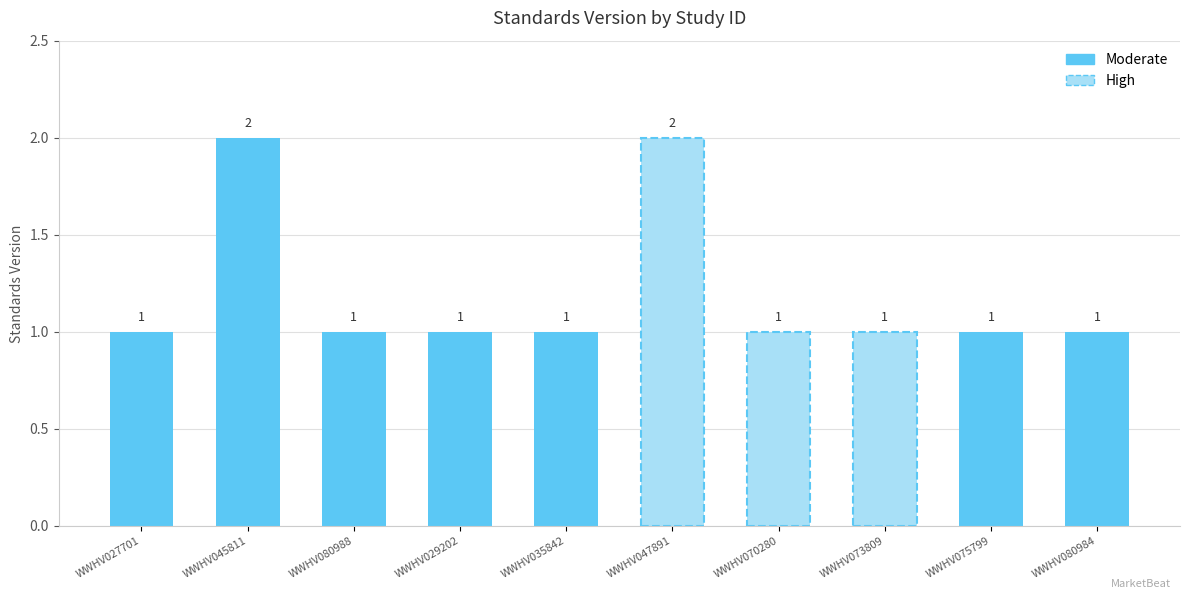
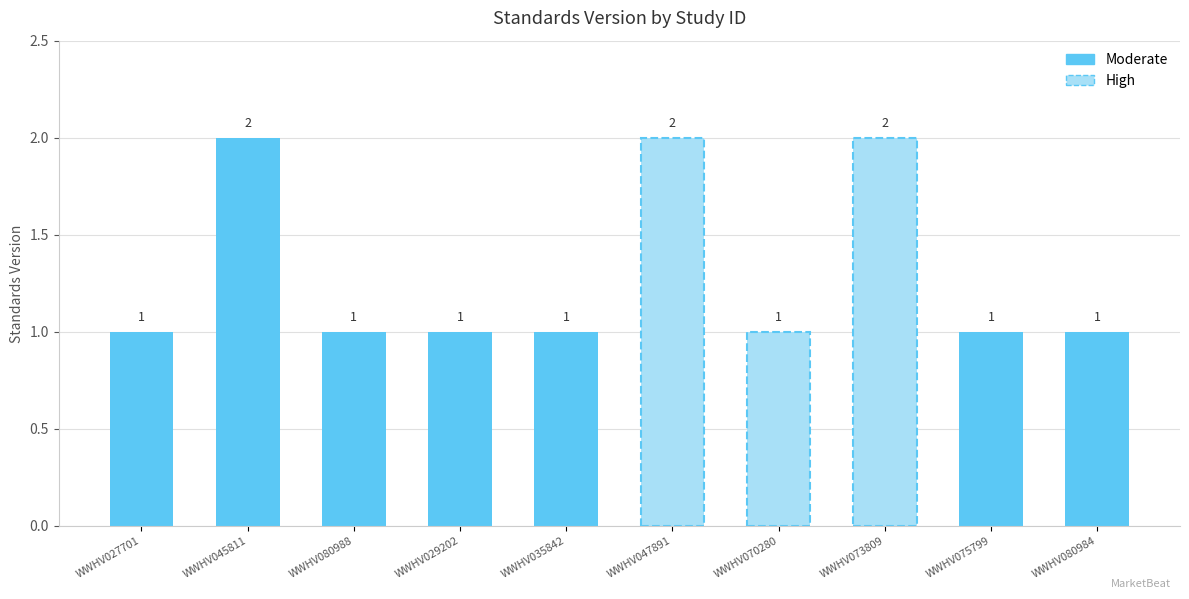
  {
    "WWHV027701": 1,
    "WWHV045811": 2,
    "WWHV080988": 1,
    "WWHV029202": 1,
    "WWHV035842": 1,
    "WWHV047891": 2,
    "WWHV070280": 1,
-   "WWHV073809": 1,
+   "WWHV073809": 2,
    "WWHV075799": 1,
    "WWHV080984": 1
  }
